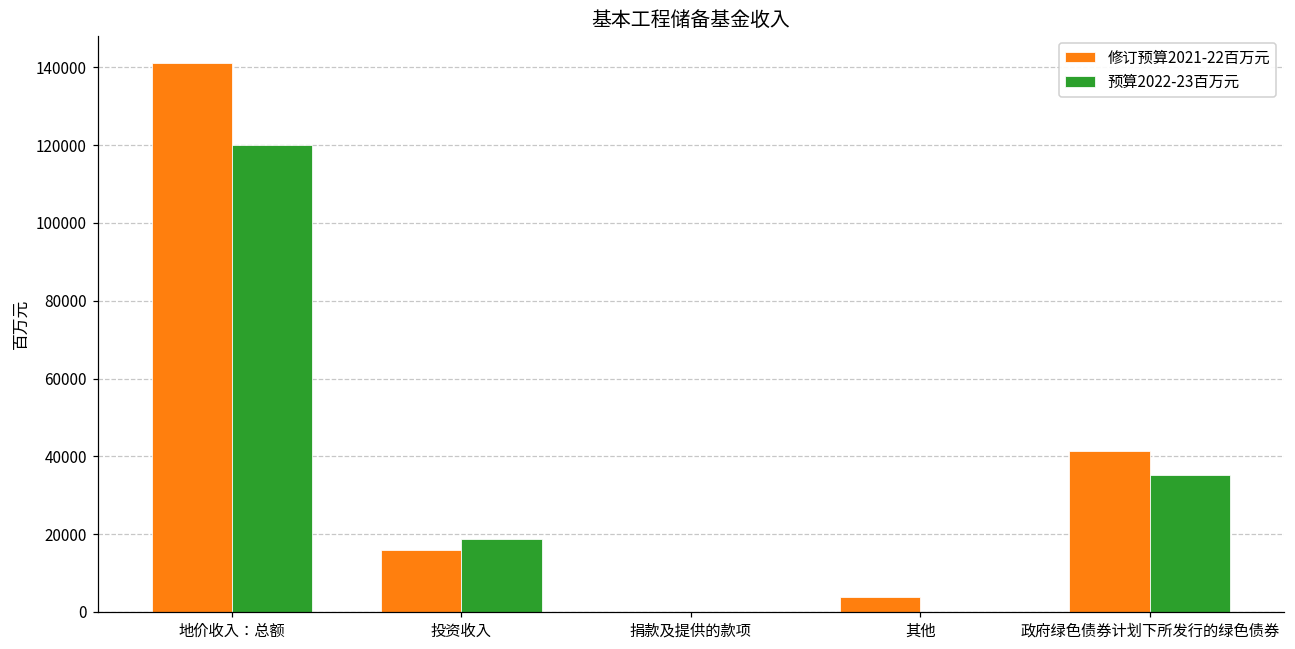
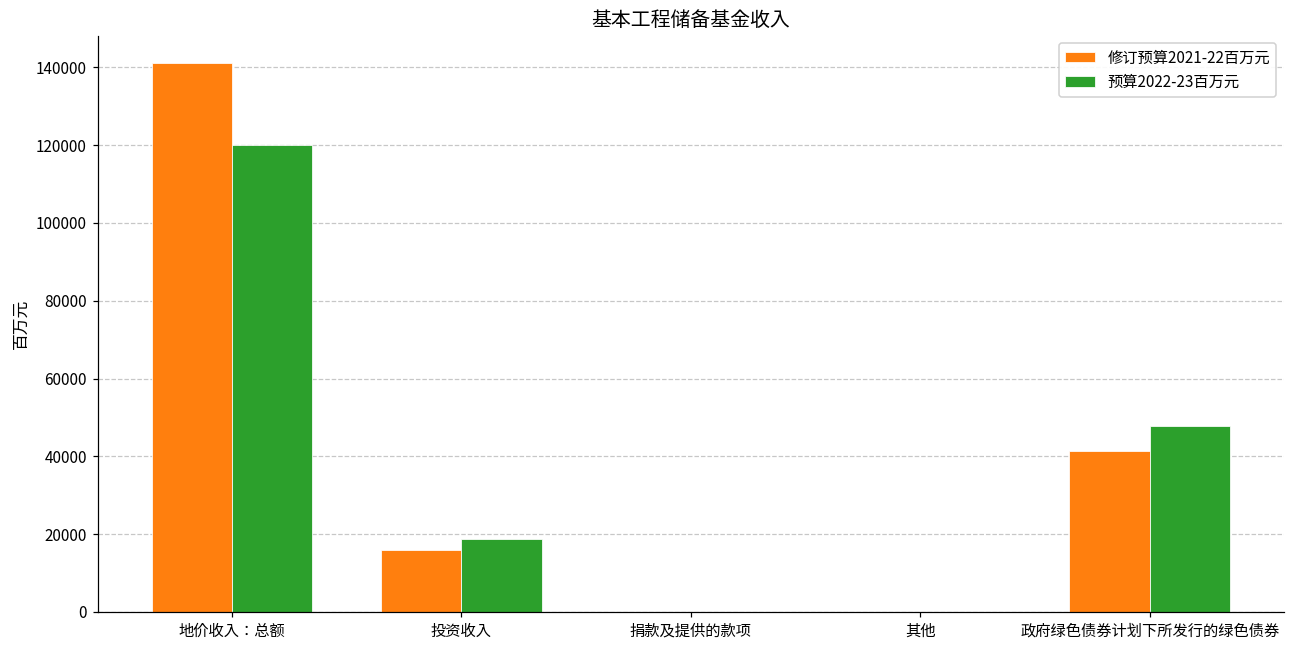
  {
    "修订预算2021-22百万元": {
      "地价收入：总额": 141000,
      "投资收入": 16000,
-     "其他": 4000,
+     "其他": 0,
      "政府绿色债券计划下所发行的绿色债券": 41000
    },
    "预算2022-23百万元": {
      "地价收入：总额": 120000,
      "投资收入": 19000,
      "其他": 0,
-     "政府绿色债券计划下所发行的绿色债券": 35000
+     "政府绿色债券计划下所发行的绿色债券": 48000
    }
  }
